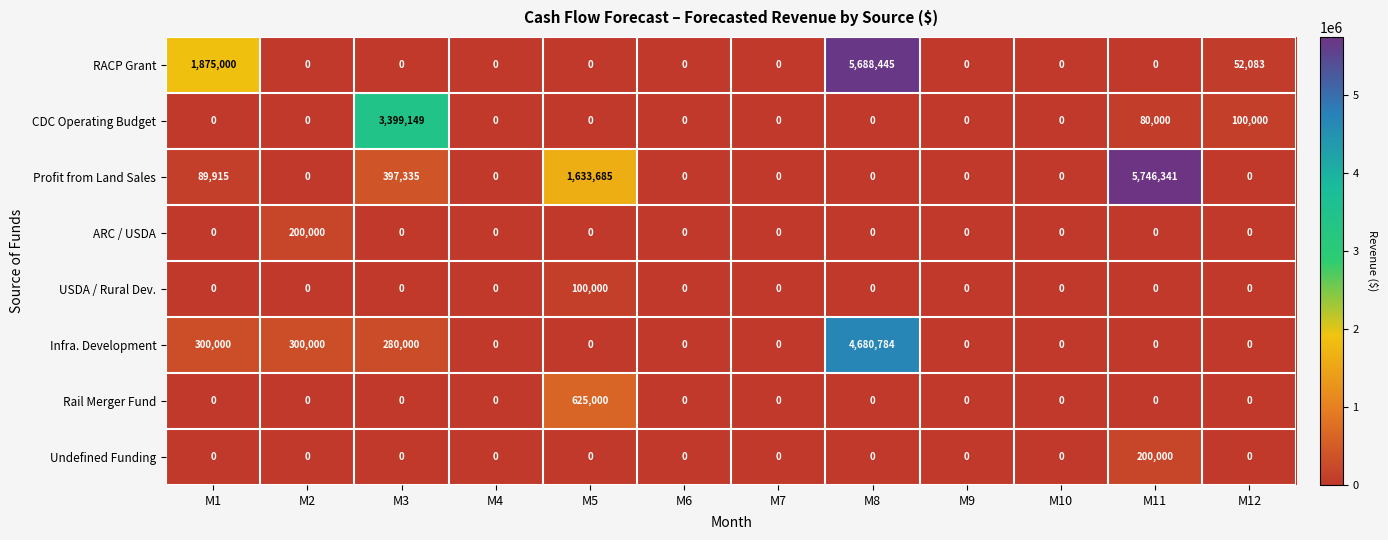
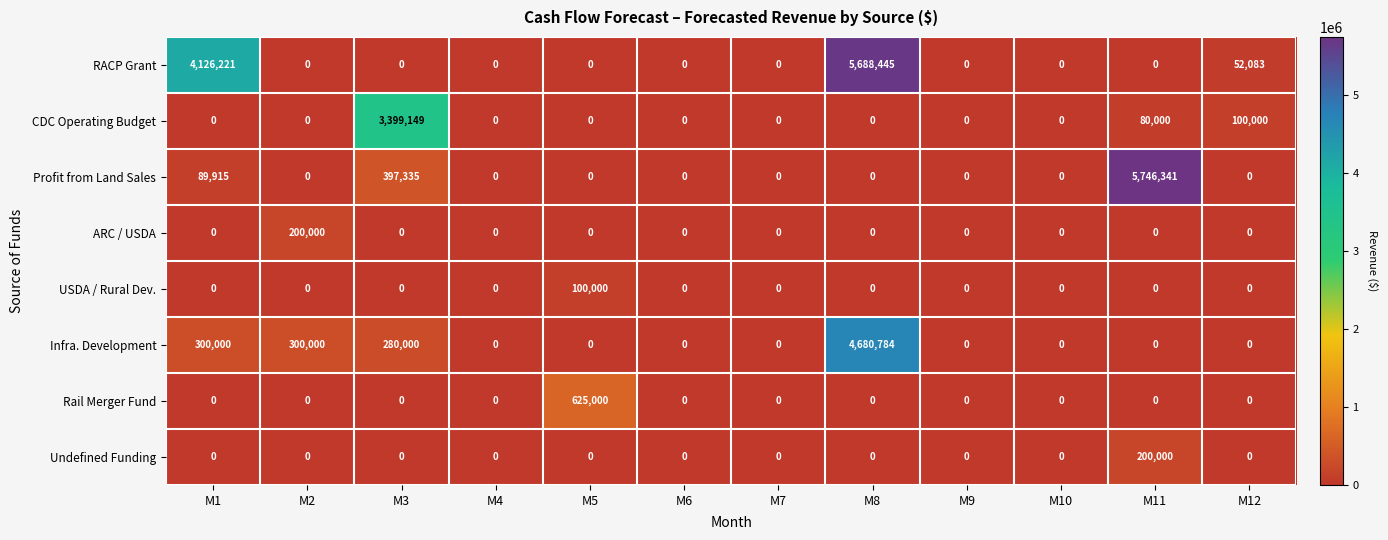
  {
    "RACP Grant": {
-     "M1": "1,875,000",
+     "M1": "4,126,221",
      "M2": "0",
      "M3": "0",
      "M4": "0",
      "M5": "0",
      "M6": "0",
      "M7": "0",
      "M8": "5,688,445",
      "M9": "0",
      "M10": "0",
      "M11": "0",
      "M12": "52,083"
    },
    "CDC Operating Budget": {
      "M1": "0",
      "M2": "0",
      "M3": "3,399,149",
      "M4": "0",
      "M5": "0",
      "M6": "0",
      "M7": "0",
      "M8": "0",
      "M9": "0",
      "M10": "0",
      "M11": "80,000",
      "M12": "100,000"
    },
    "Profit from Land Sales": {
      "M1": "89,915",
      "M2": "0",
      "M3": "397,335",
      "M4": "0",
-     "M5": "1,633,685",
+     "M5": "0",
      "M6": "0",
      "M7": "0",
      "M8": "0",
      "M9": "0",
      "M10": "0",
      "M11": "5,746,341",
      "M12": "0"
    },
    "ARC / USDA": {
      "M1": "0",
      "M2": "200,000",
      "M3": "0",
      "M4": "0",
      "M5": "0",
      "M6": "0",
      "M7": "0",
      "M8": "0",
      "M9": "0",
      "M10": "0",
      "M11": "0",
      "M12": "0"
    },
    "USDA / Rural Dev.": {
      "M1": "0",
      "M2": "0",
      "M3": "0",
      "M4": "0",
      "M5": "100,000",
      "M6": "0",
      "M7": "0",
      "M8": "0",
      "M9": "0",
      "M10": "0",
      "M11": "0",
      "M12": "0"
    },
    "Infra. Development": {
      "M1": "300,000",
      "M2": "300,000",
      "M3": "280,000",
      "M4": "0",
      "M5": "0",
      "M6": "0",
      "M7": "0",
      "M8": "4,680,784",
      "M9": "0",
      "M10": "0",
      "M11": "0",
      "M12": "0"
    },
    "Rail Merger Fund": {
      "M1": "0",
      "M2": "0",
      "M3": "0",
      "M4": "0",
      "M5": "625,000",
      "M6": "0",
      "M7": "0",
      "M8": "0",
      "M9": "0",
      "M10": "0",
      "M11": "0",
      "M12": "0"
    },
    "Undefined Funding": {
      "M1": "0",
      "M2": "0",
      "M3": "0",
      "M4": "0",
      "M5": "0",
      "M6": "0",
      "M7": "0",
      "M8": "0",
      "M9": "0",
      "M10": "0",
      "M11": "200,000",
      "M12": "0"
    }
  }
